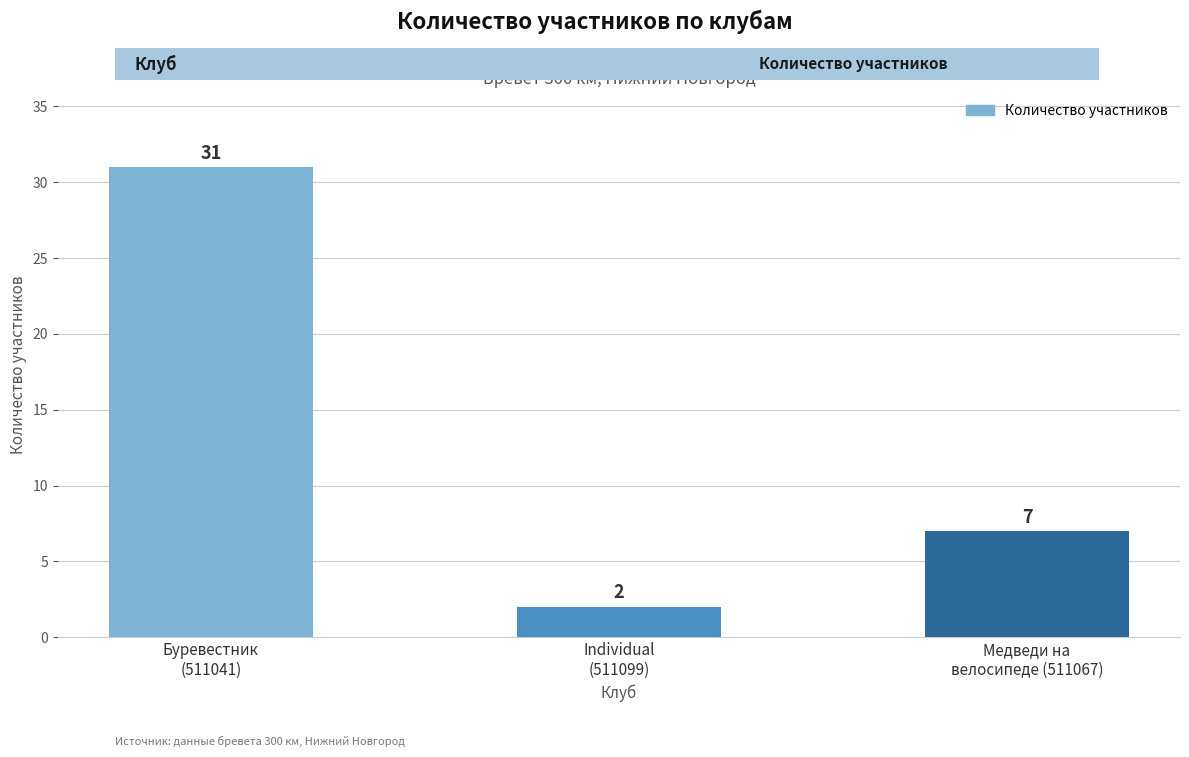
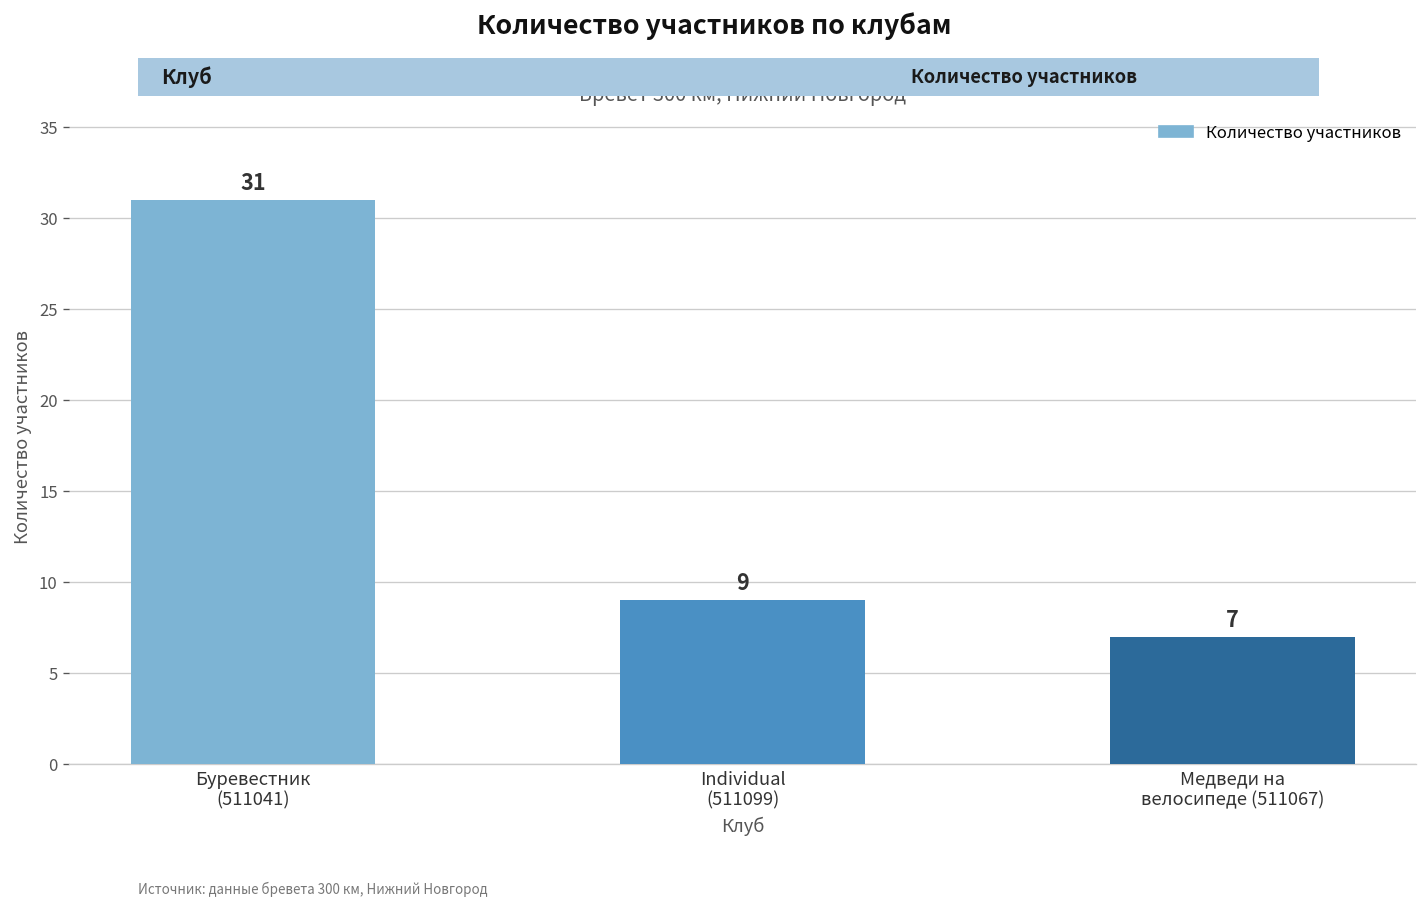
  {
    "Буревестник (511041)": 31,
-   "Individual (511099)": 2,
+   "Individual (511099)": 9,
    "Медведи на велосипеде (511067)": 7
  }
